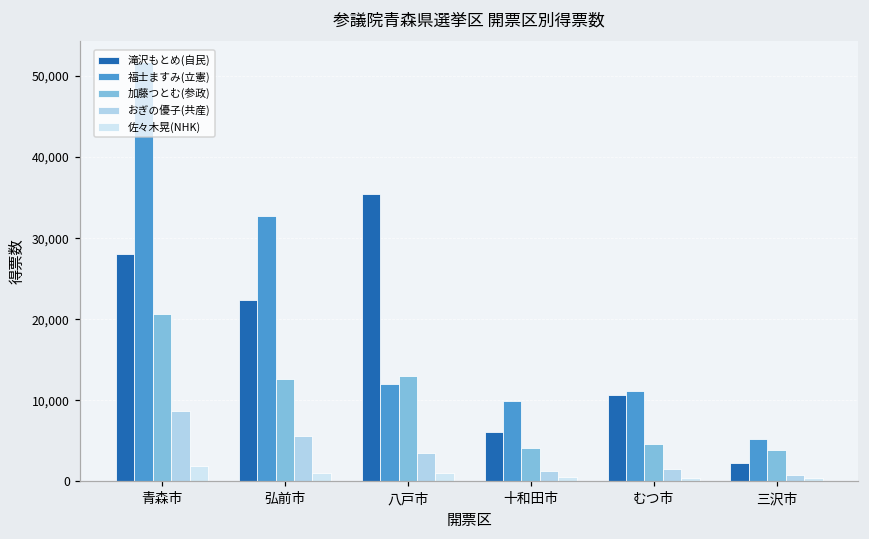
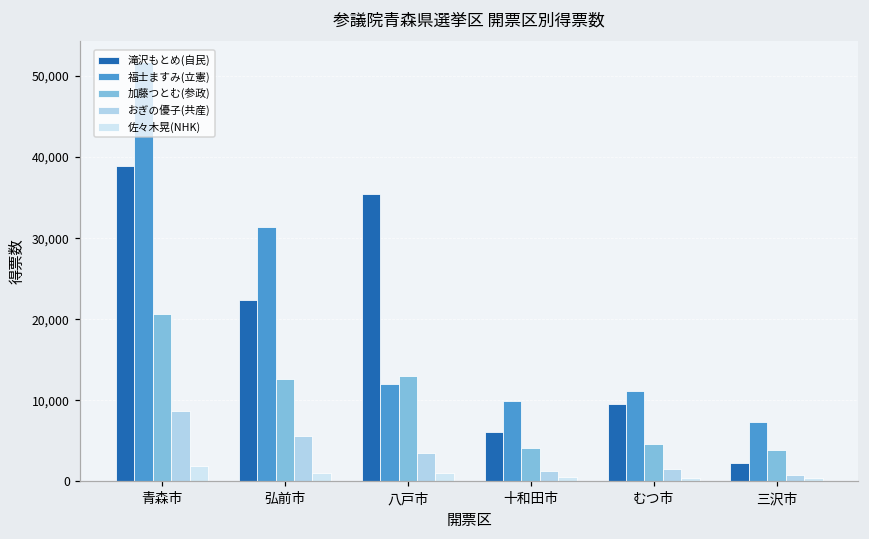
  {
    "滝沢もとめ(自民)": {
-     "青森市": "28,000",
+     "青森市": "39,000",
      "弘前市": "22,000",
      "八戸市": "36,000",
      "十和田市": "6,000",
-     "むつ市": "11,000",
+     "むつ市": "10,000",
      "三沢市": "2,000"
    },
    "福士ますみ(立憲)": {
-     "弘前市": "33,000",
+     "弘前市": "31,000",
      "八戸市": "12,000",
      "十和田市": "10,000",
      "むつ市": "11,000",
-     "三沢市": "5,000"
+     "三沢市": "7,000"
    }
  }
